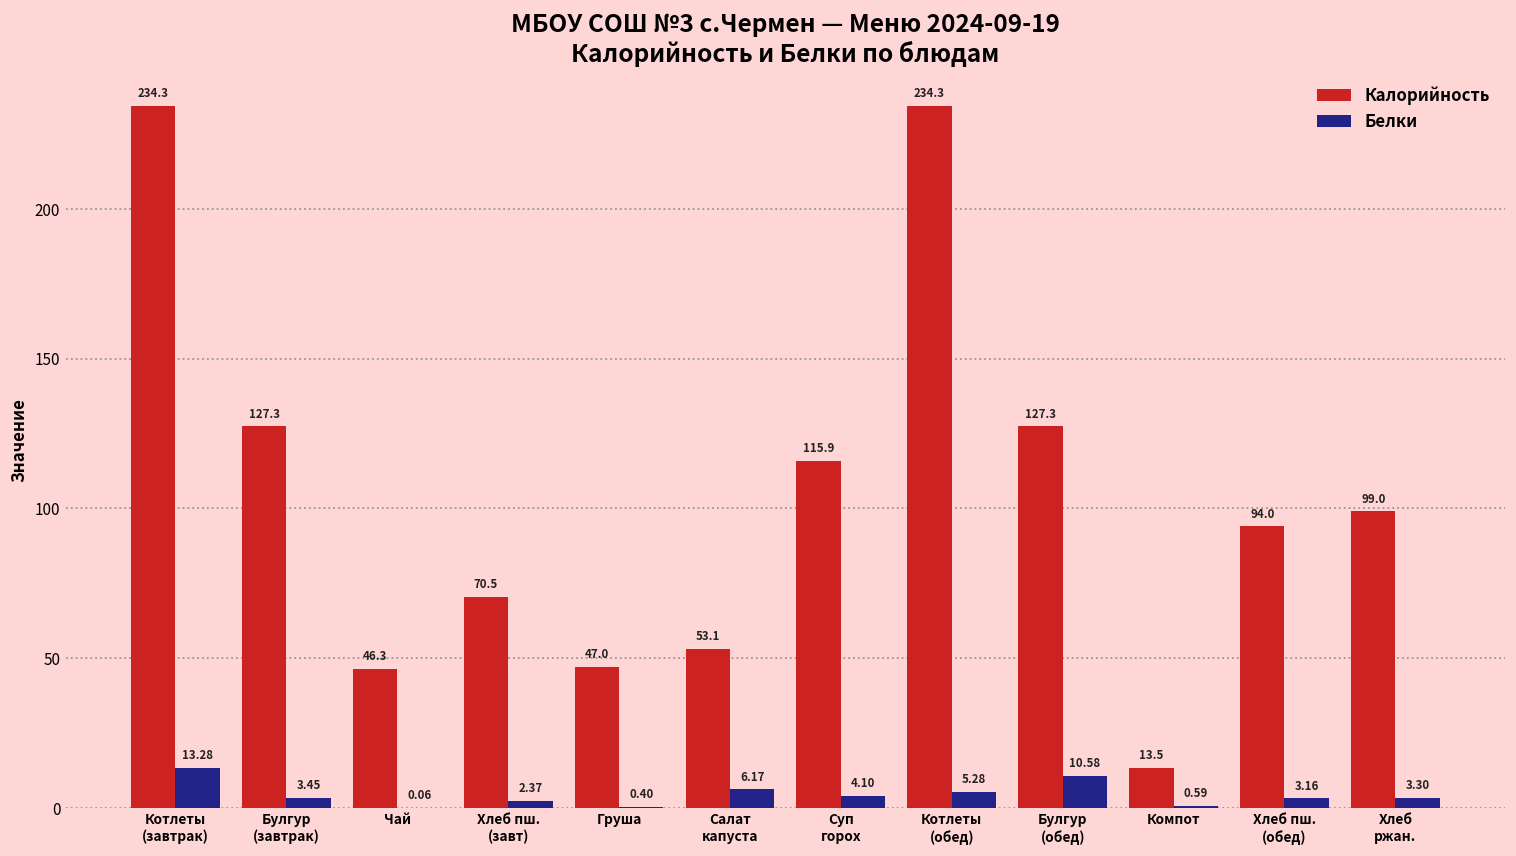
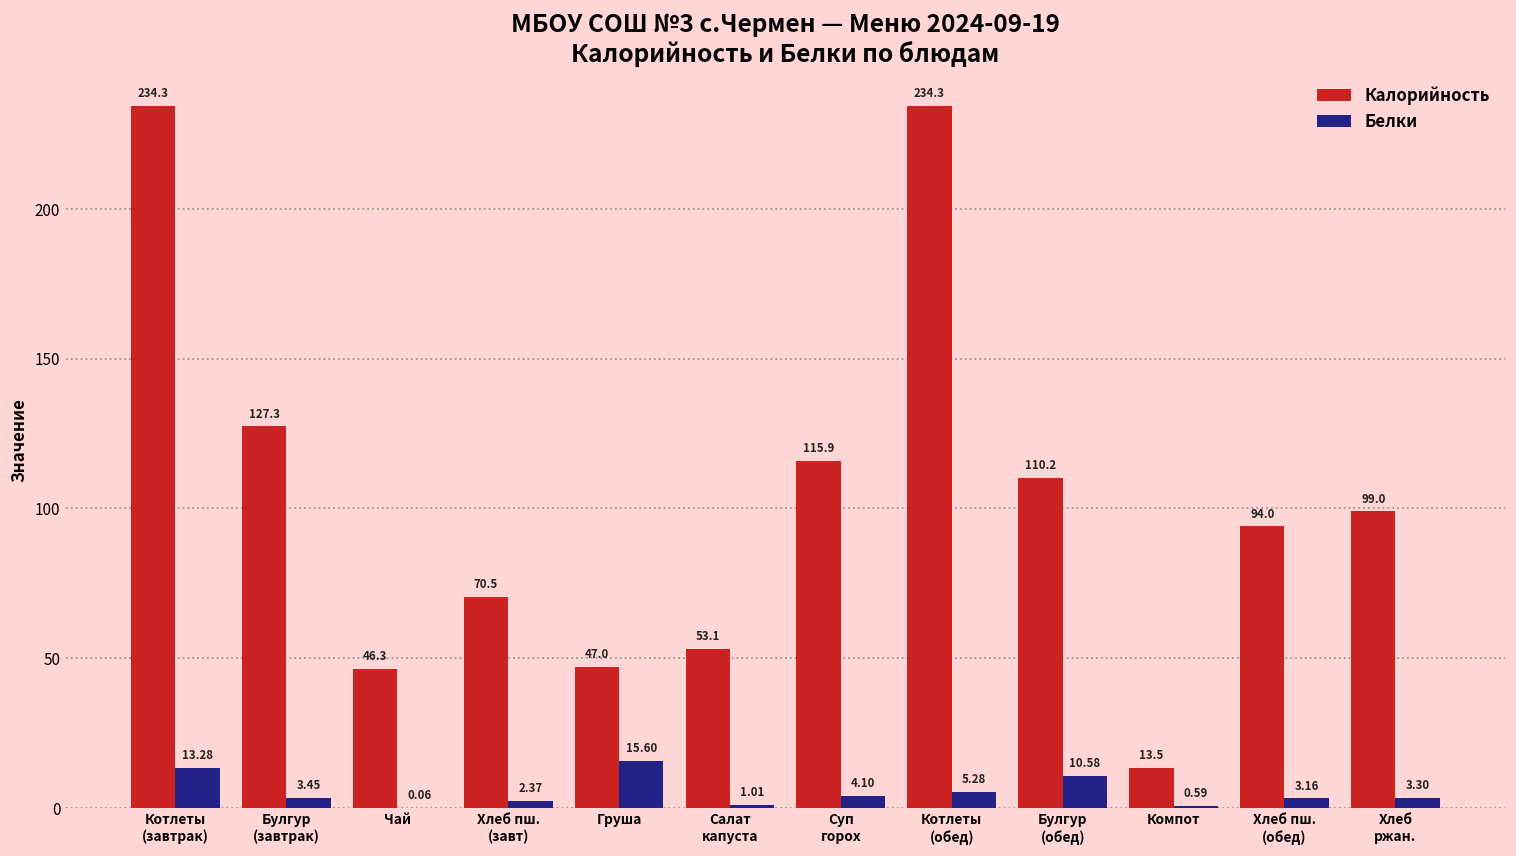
  {
    "Калорийность": {
      "Котлеты (завтрак)": 234.3,
      "Булгур (завтрак)": 127.3,
      "Чай": 46.3,
      "Хлеб пш. (завт)": 70.5,
      "Груша": 47.0,
      "Салат капуста": 53.1,
      "Суп горох": 115.9,
      "Котлеты (обед)": 234.3,
-     "Булгур (обед)": 127.3,
+     "Булгур (обед)": 110.2,
      "Компот": 13.5,
      "Хлеб пш. (обед)": 94.0,
      "Хлеб ржан.": 99.0
    },
    "Белки": {
      "Котлеты (завтрак)": 13.28,
      "Булгур (завтрак)": 3.45,
      "Чай": 0.06,
      "Хлеб пш. (завт)": 2.37,
-     "Груша": 0.40,
-     "Салат капуста": 6.17,
+     "Груша": 15.60,
+     "Салат капуста": 1.01,
      "Суп горох": 4.10,
      "Котлеты (обед)": 5.28,
      "Булгур (обед)": 10.58,
      "Компот": 0.59,
      "Хлеб пш. (обед)": 3.16,
      "Хлеб ржан.": 3.30
    }
  }
